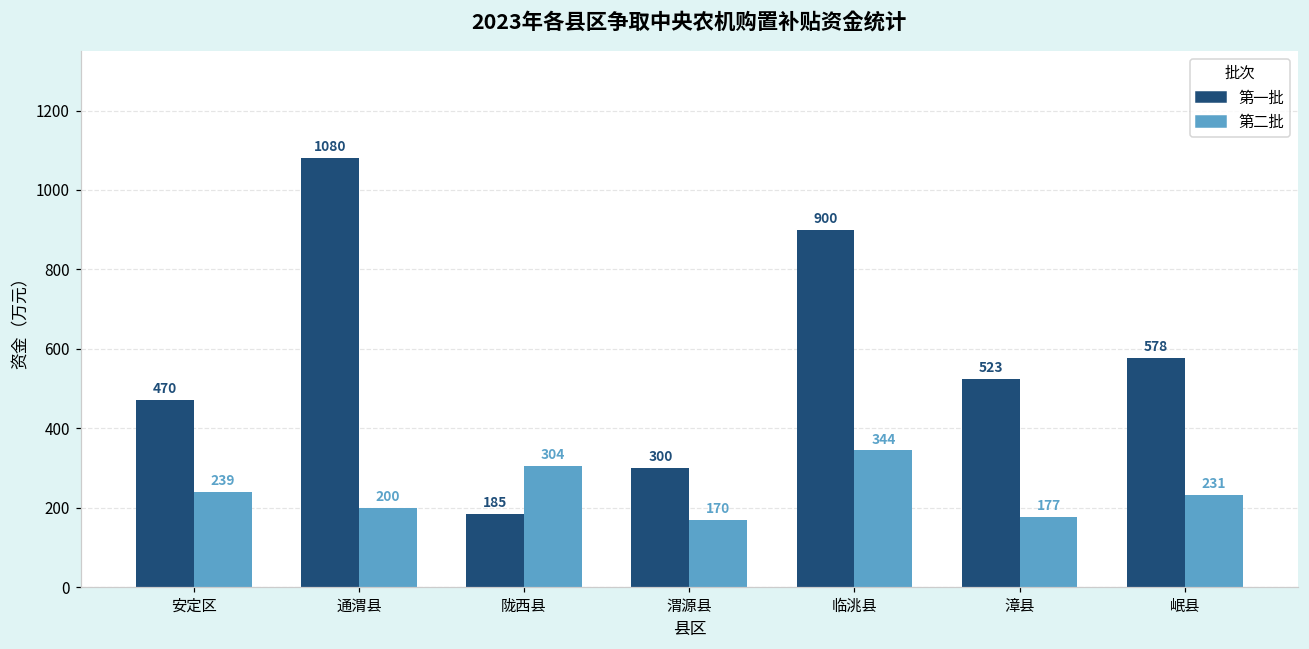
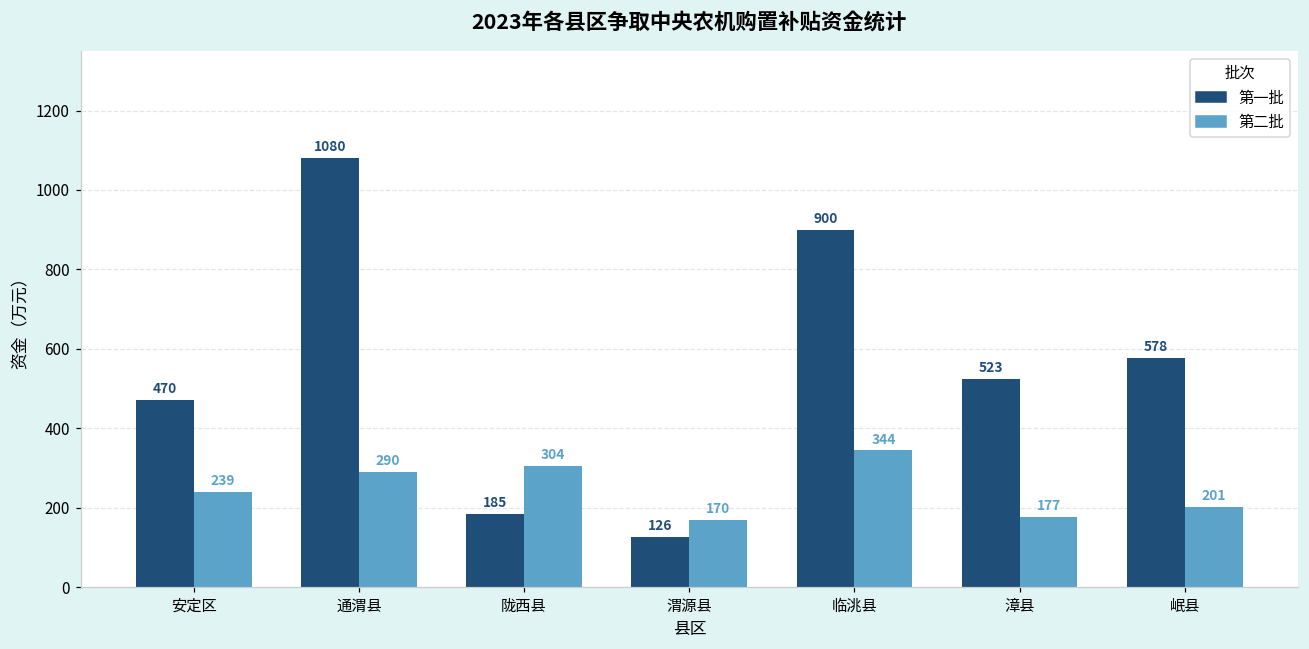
  {
    "第一批": {
      "安定区": 470,
      "通渭县": 1080,
      "陇西县": 185,
-     "渭源县": 300,
+     "渭源县": 126,
      "临洮县": 900,
      "漳县": 523,
      "岷县": 578
    },
    "第二批": {
      "安定区": 239,
-     "通渭县": 200,
+     "通渭县": 290,
      "陇西县": 304,
      "渭源县": 170,
      "临洮县": 344,
      "漳县": 177,
-     "岷县": 231
+     "岷县": 201
    }
  }
